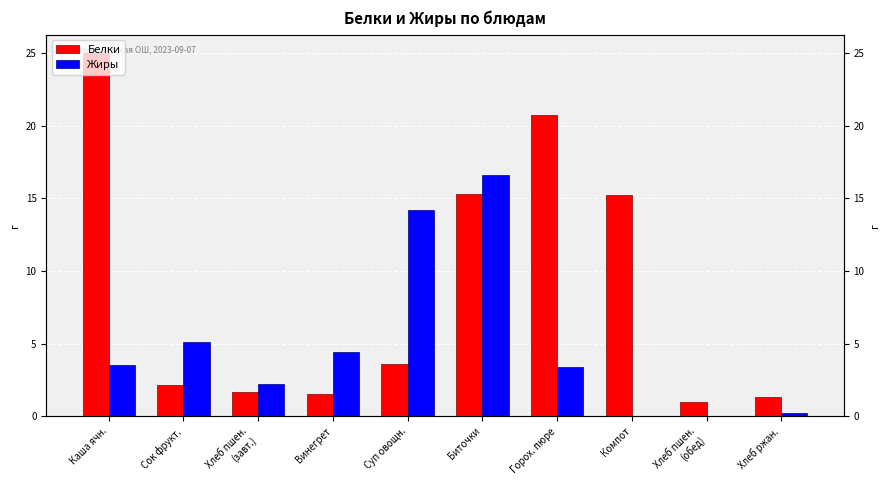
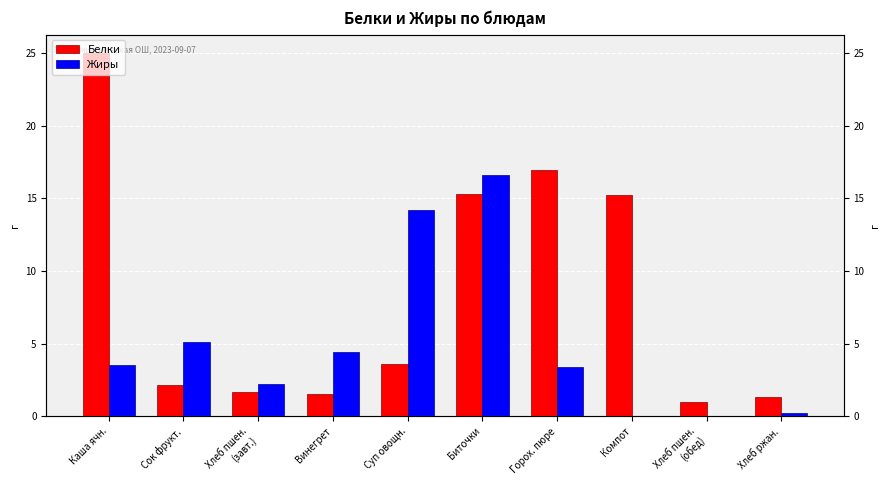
  {
    "Белки": {
      "Сок фрукт.": 2.2,
      "Хлеб пшен. (завт.)": 1.7,
      "Винегрет": 1.6,
      "Суп овощн.": 3.6,
      "Биточки": 15.3,
-     "Горох. пюре": 20.7,
+     "Горох. пюре": 16.9,
      "Компот": 15.2,
      "Хлеб пшен. (обед)": 1.0,
      "Хлеб ржан.": 1.3
    },
    "Жиры": {
      "Каша ячн.": 3.5,
      "Сок фрукт.": 5.2,
      "Хлеб пшен. (завт.)": 2.3,
      "Винегрет": 4.4,
      "Суп овощн.": 14.2,
      "Биточки": 16.6,
      "Горох. пюре": 3.4,
      "Компот": 0.0,
      "Хлеб пшен. (обед)": 0.0,
      "Хлеб ржан.": 0.2
    }
  }
